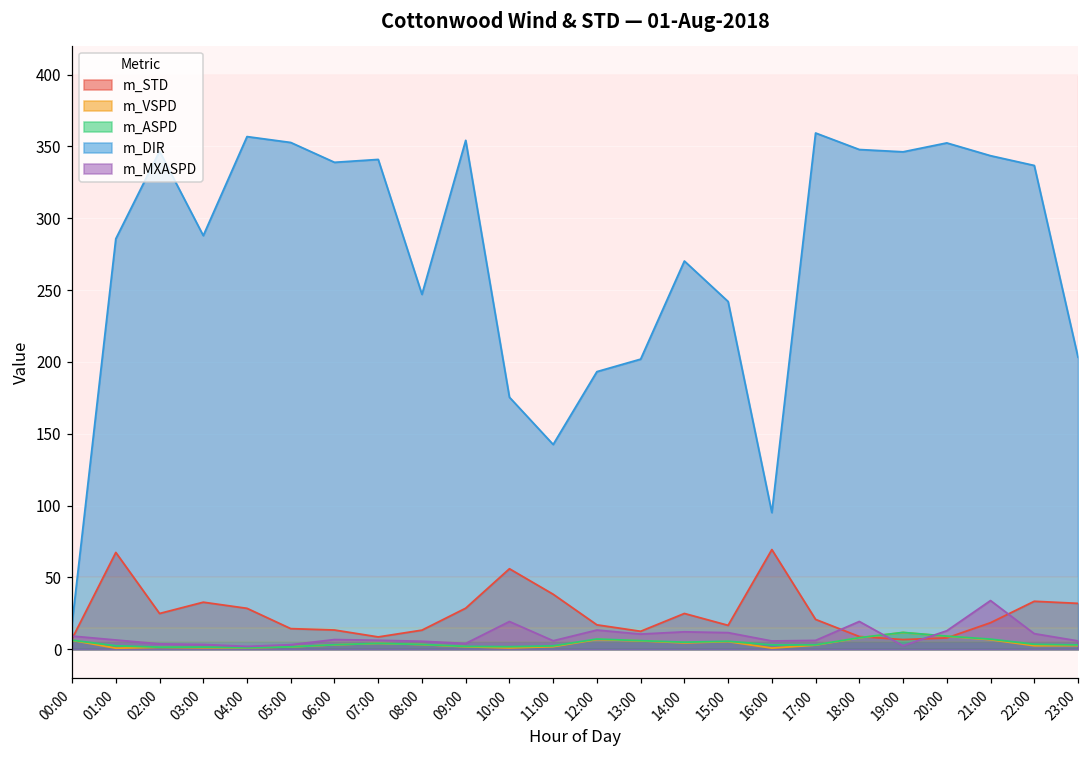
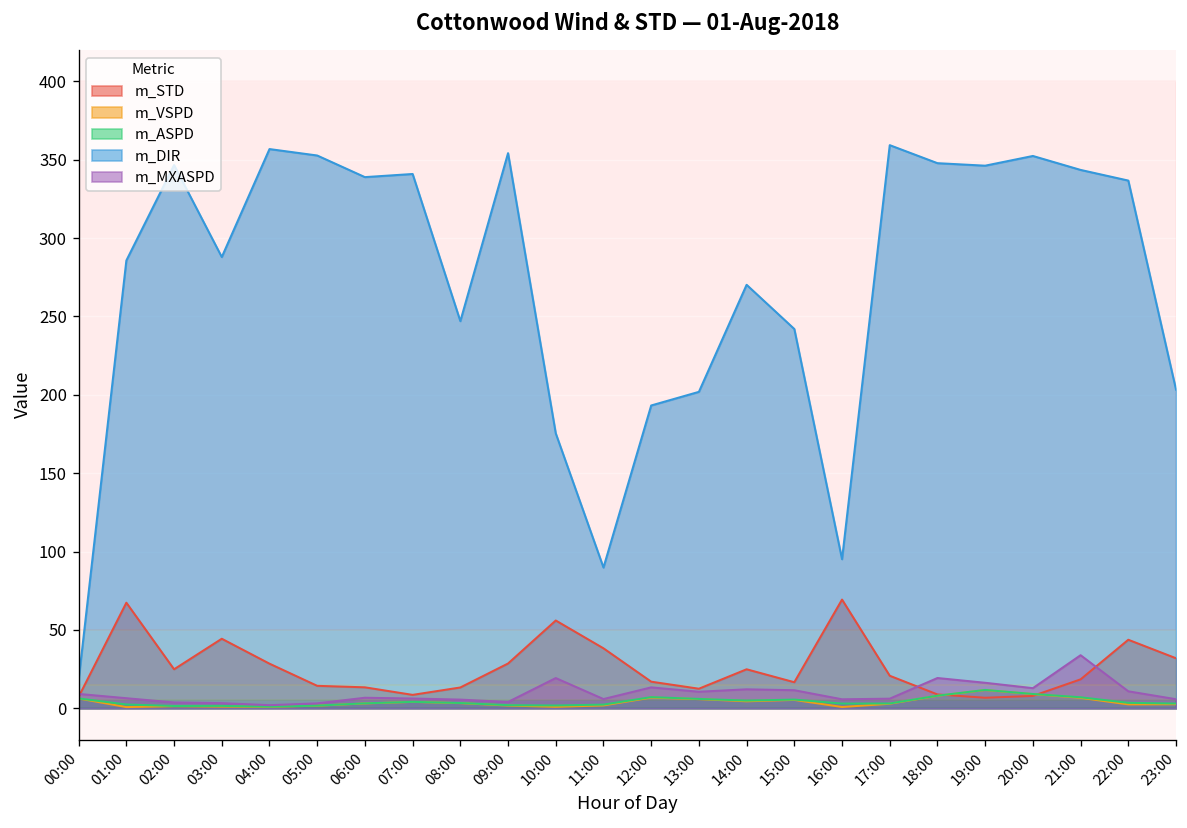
  {
    "m_STD": {
      "01:00": 67,
      "02:00": 25,
-     "03:00": 33,
+     "03:00": 44,
      "04:00": 28,
      "05:00": 14,
      "06:00": 13,
      "07:00": 9,
      "08:00": 13,
      "09:00": 29,
      "10:00": 56,
      "11:00": 38,
      "12:00": 17,
      "13:00": 12,
      "14:00": 25,
      "15:00": 17,
      "16:00": 69,
      "17:00": 21,
      "19:00": 7,
      "21:00": 18,
-     "22:00": 33,
+     "22:00": 44,
      "23:00": 32
    },
    "m_VSPD": {
      "16:00": 1
    },
    "m_ASPD": {
      "16:00": 3
    },
    "m_DIR": {
      "00:00": 18,
      "01:00": 286,
      "03:00": 288,
      "04:00": 357,
      "05:00": 353,
      "06:00": 339,
      "07:00": 341,
      "08:00": 247,
      "09:00": 354,
      "10:00": 175,
-     "11:00": 143,
+     "11:00": 90,
      "12:00": 193,
      "13:00": 202,
      "14:00": 270,
      "15:00": 242,
      "16:00": 95,
      "17:00": 359,
      "18:00": 348,
      "19:00": 346,
      "20:00": 352,
      "21:00": 344,
      "22:00": 337,
      "23:00": 203
    },
    "m_MXASPD": {
      "01:00": 6,
      "02:00": 4,
      "06:00": 7,
      "07:00": 6,
      "08:00": 6,
      "09:00": 4,
      "10:00": 19,
      "11:00": 6,
      "12:00": 13,
      "13:00": 11,
      "14:00": 12,
      "15:00": 12,
      "16:00": 6,
      "17:00": 6,
      "18:00": 19,
-     "19:00": 2,
+     "19:00": 16,
      "20:00": 13,
      "21:00": 34,
      "22:00": 11,
      "23:00": 6
    }
  }
